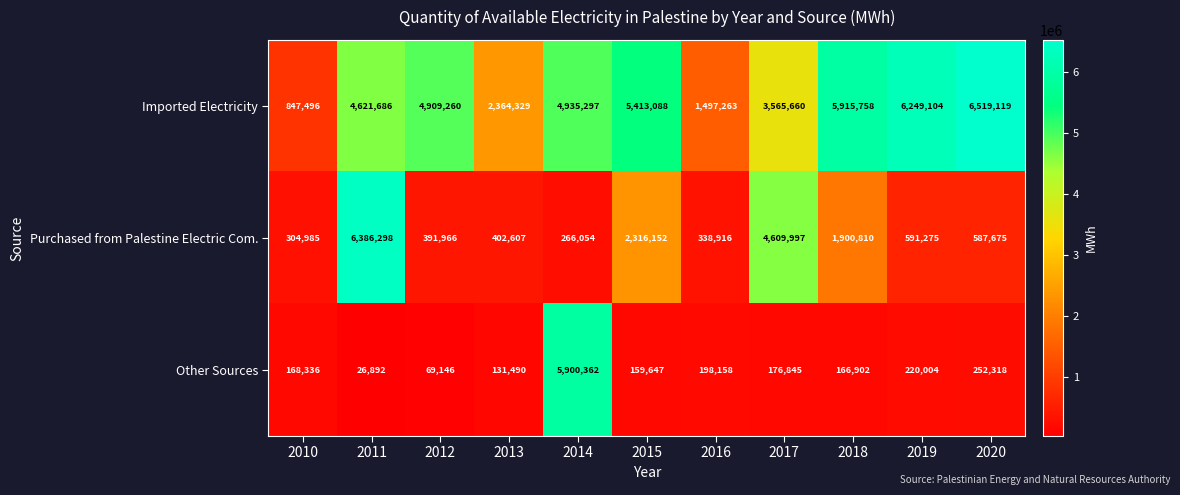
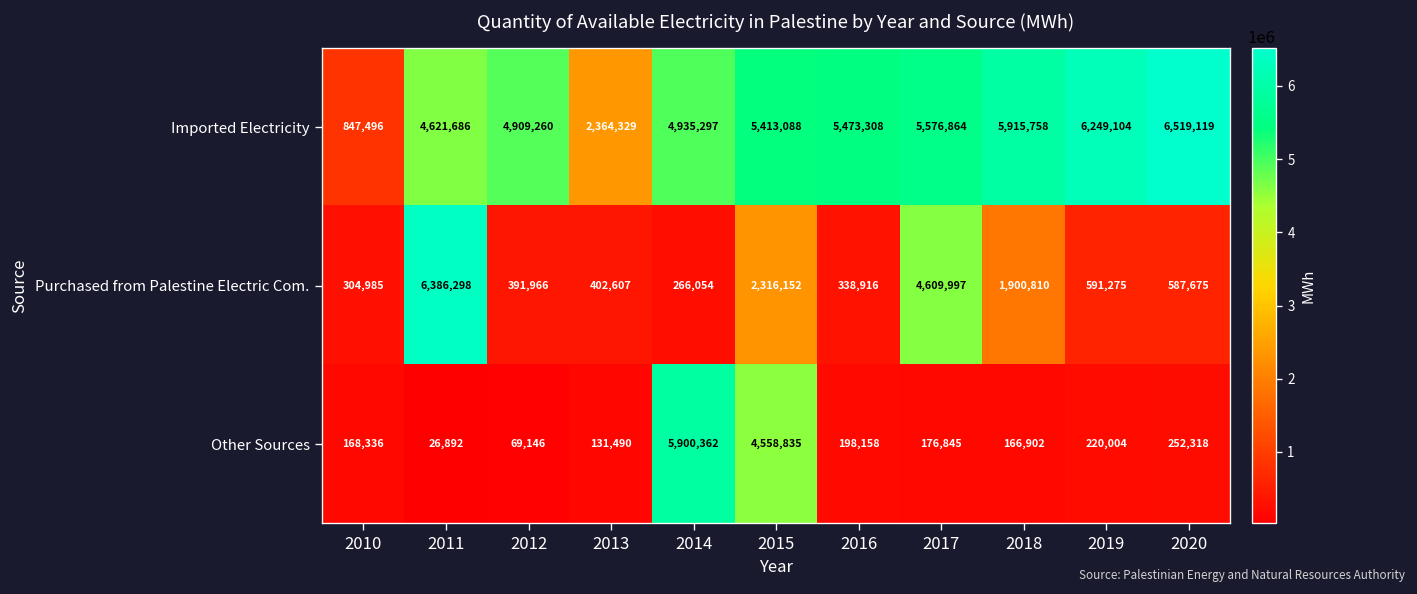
  {
    "Imported Electricity": {
      "2010": "847,496",
      "2011": "4,621,686",
      "2012": "4,909,260",
      "2013": "2,364,329",
      "2014": "4,935,297",
      "2015": "5,413,088",
-     "2016": "1,497,263",
-     "2017": "3,565,660",
+     "2016": "5,473,308",
+     "2017": "5,576,864",
      "2018": "5,915,758",
      "2019": "6,249,104",
      "2020": "6,519,119"
    },
    "Purchased from Palestine Electric Com.": {
      "2010": "304,985",
      "2011": "6,386,298",
      "2012": "391,966",
      "2013": "402,607",
      "2014": "266,054",
      "2015": "2,316,152",
      "2016": "338,916",
      "2017": "4,609,997",
      "2018": "1,900,810",
      "2019": "591,275",
      "2020": "587,675"
    },
    "Other Sources": {
      "2010": "168,336",
      "2011": "26,892",
      "2012": "69,146",
      "2013": "131,490",
      "2014": "5,900,362",
-     "2015": "159,647",
+     "2015": "4,558,835",
      "2016": "198,158",
      "2017": "176,845",
      "2018": "166,902",
      "2019": "220,004",
      "2020": "252,318"
    }
  }
